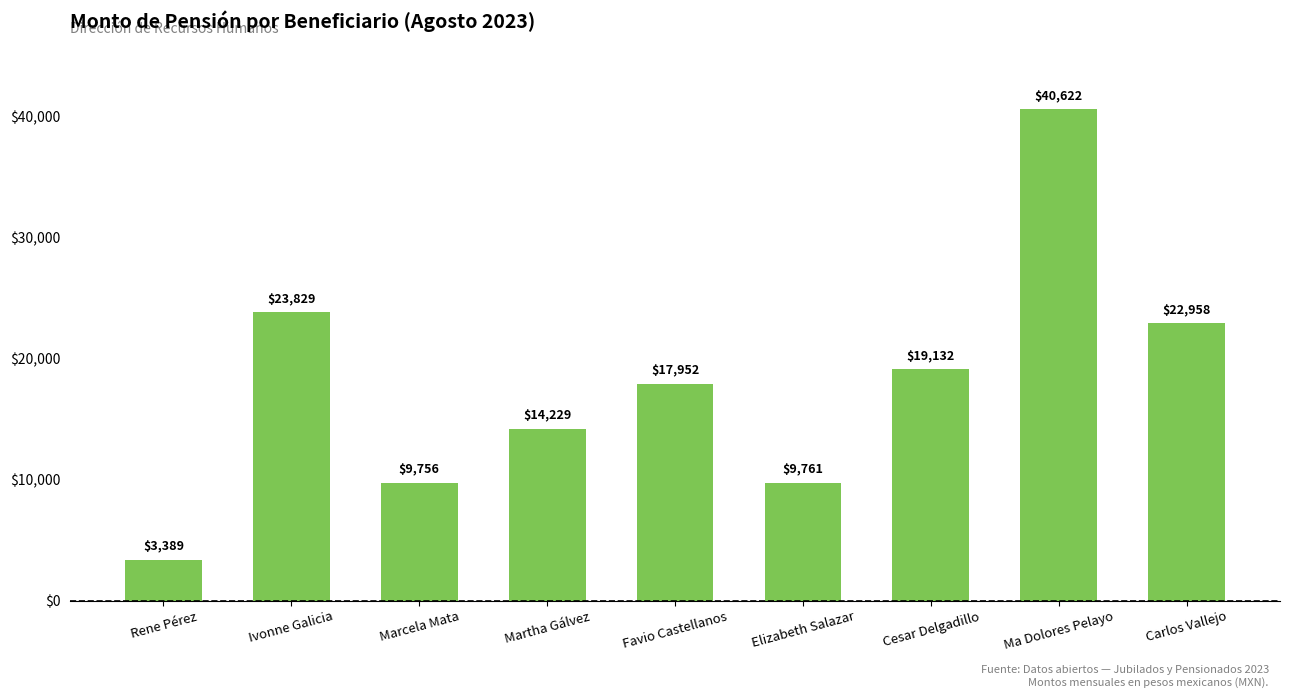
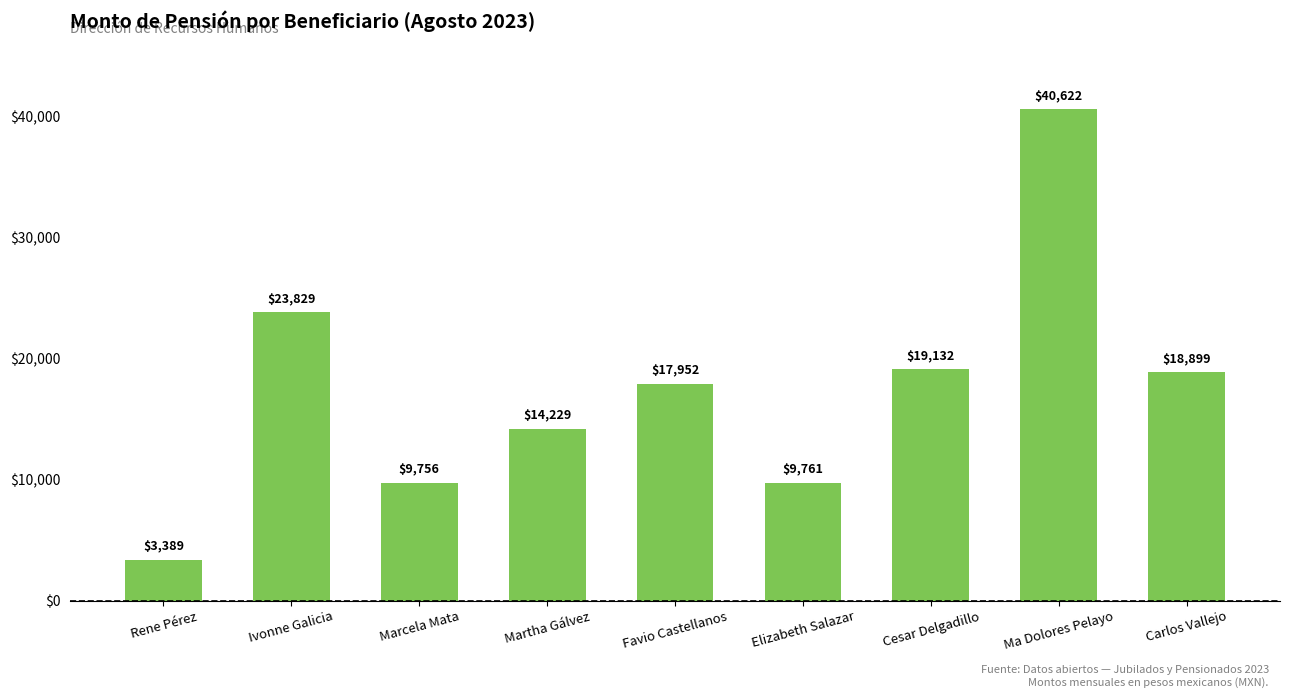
  {
    "Rene Pérez": "$3,389",
    "Ivonne Galicia": "$23,829",
    "Marcela Mata": "$9,756",
    "Martha Gálvez": "$14,229",
    "Favio Castellanos": "$17,952",
    "Elizabeth Salazar": "$9,761",
    "Cesar Delgadillo": "$19,132",
    "Ma Dolores Pelayo": "$40,622",
-   "Carlos Vallejo": "$22,958"
+   "Carlos Vallejo": "$18,899"
  }
